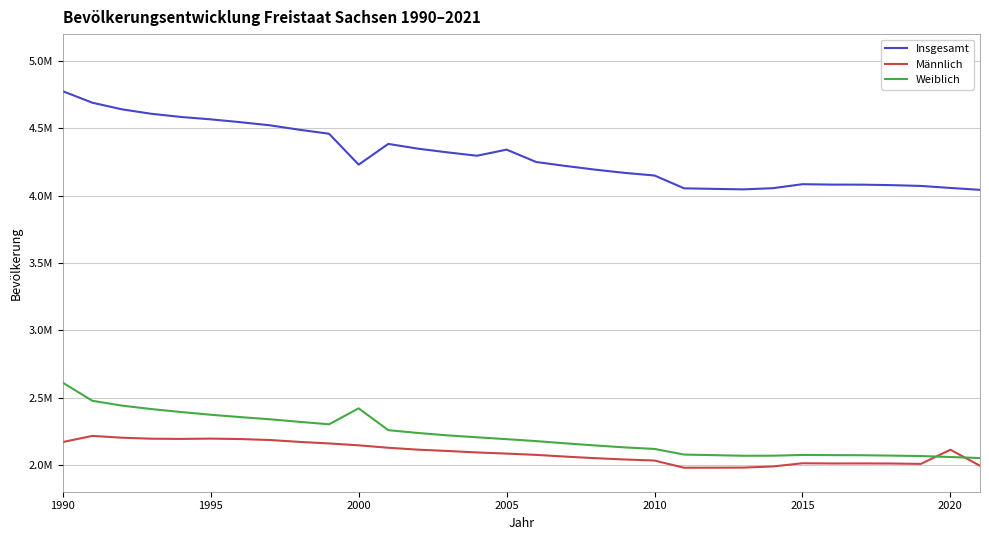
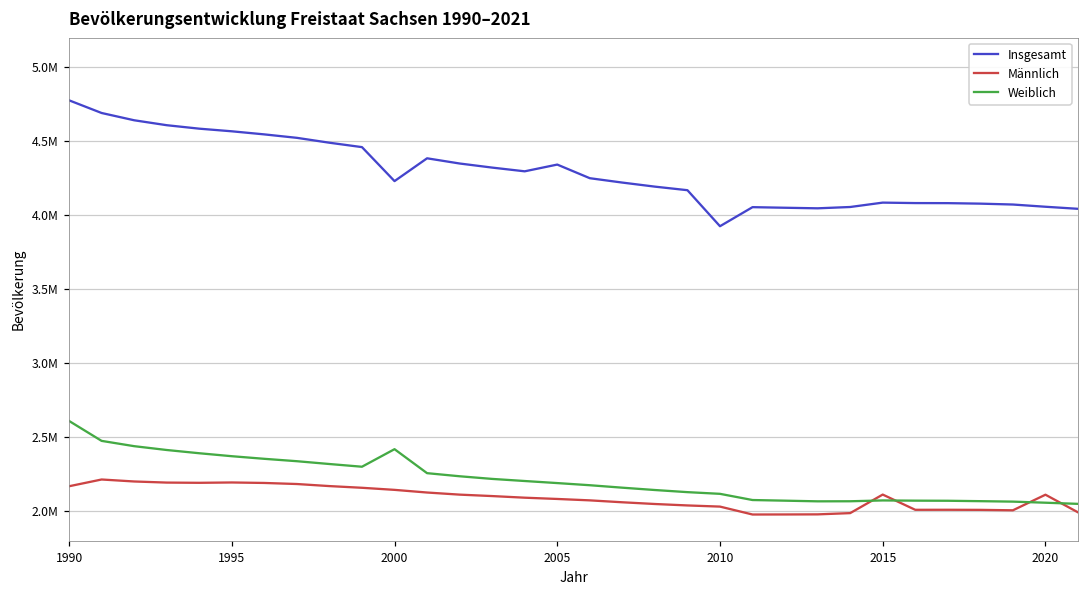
  {
    "Insgesamt": {
      "1990": 4780000,
      "1995": 4570000,
      "2000": 4230000,
      "2005": 4340000,
-     "2010": 4150000,
+     "2010": 3930000,
      "2015": 4080000,
      "2020": 4060000
    },
    "Männlich": {
      "1990": 2170000,
      "1995": 2190000,
      "2000": 2140000,
      "2005": 2080000,
      "2010": 2030000,
-     "2015": 2010000,
+     "2015": 2110000,
      "2020": 2110000
    },
    "Weiblich": {
      "1990": 2610000,
      "1995": 2370000,
      "2000": 2420000,
      "2005": 2190000,
      "2010": 2120000,
      "2015": 2070000,
      "2020": 2060000
    }
  }
